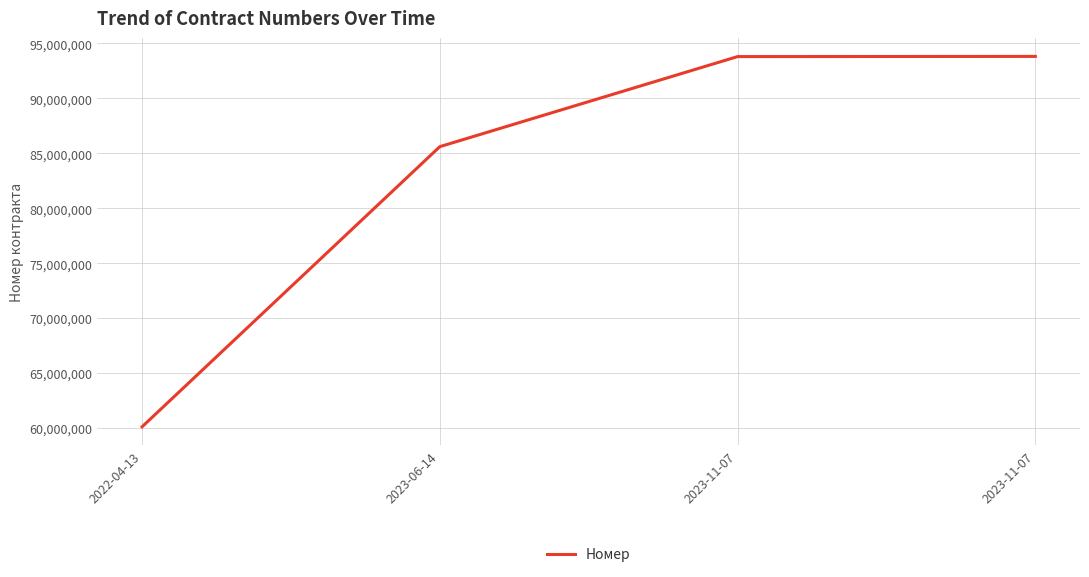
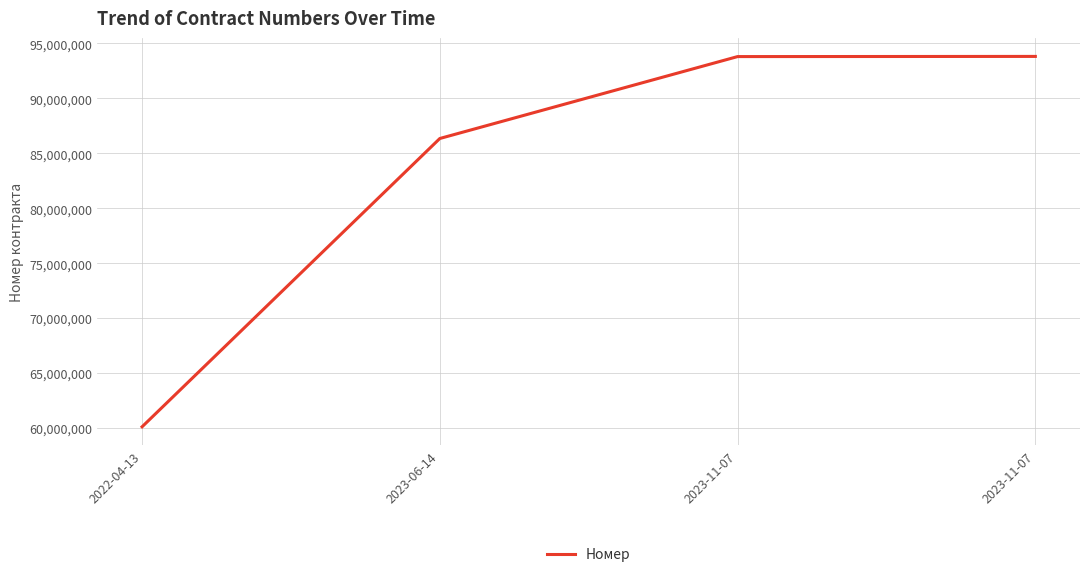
  {
    "2022-04-13": "60,100,000",
-   "2023-06-14": "85,600,000"
+   "2023-06-14": "86,300,000"
  }
